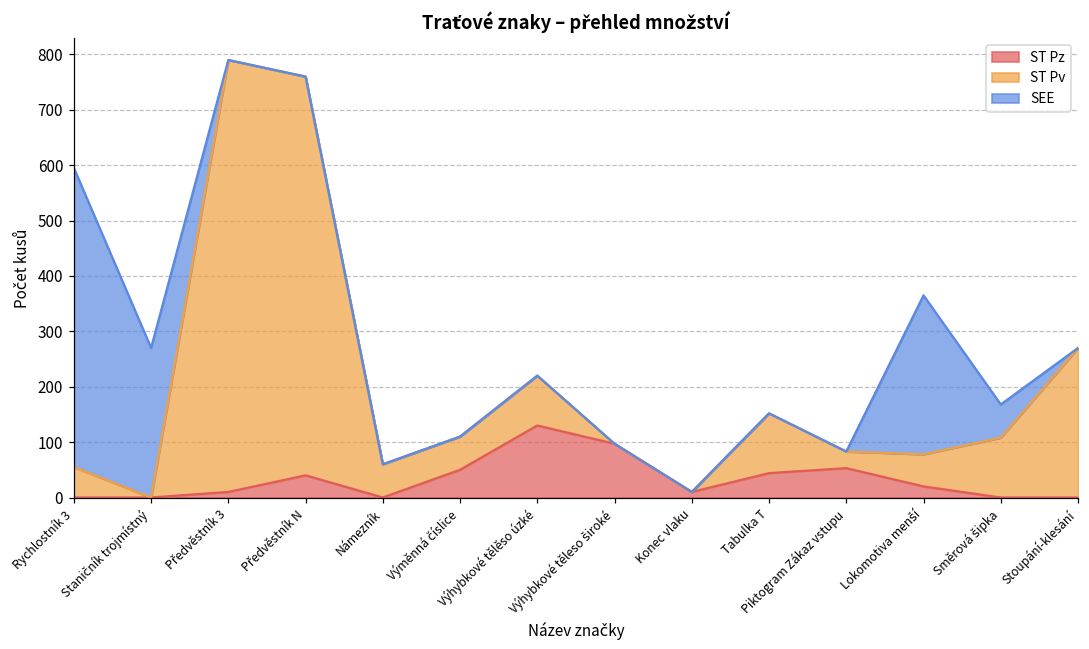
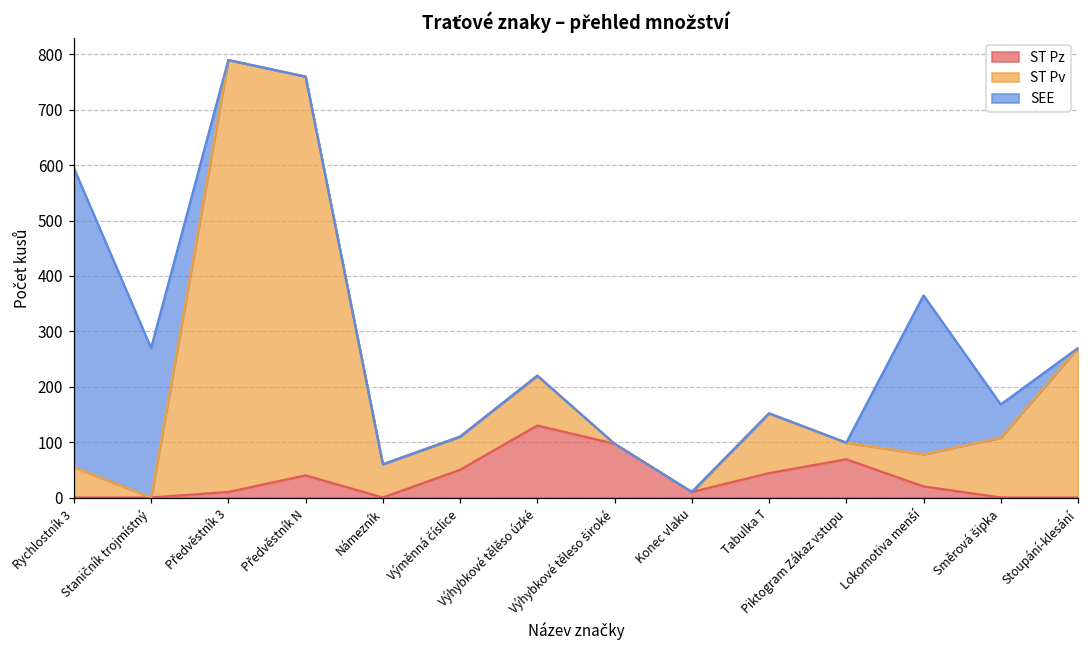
  {
    "ST Pz": {
      "Rychlostník 3": 0,
      "Předvěstník 3": 10,
      "Předvěstník N": 40,
      "Námezník": 0,
      "Výměnná číslice": 50,
      "Výhybkové tělěso úzké": 130,
      "Tabulka T": 40,
-     "Piktogram Zákaz vstupu": 50,
+     "Piktogram Zákaz vstupu": 70,
      "Lokomotiva menší": 20,
      "Směrová šipka": 0,
      "Stoupání-klesání": 0
    },
    "ST Pv": {
      "Rychlostník 3": 60,
      "Lokomotiva menší": 60,
      "Směrová šipka": 110
    },
    "SEE": {
      "Rychlostník 3": 540,
      "Staničník trojmístný": 270,
      "Lokomotiva menší": 290,
      "Směrová šipka": 60
    }
  }
